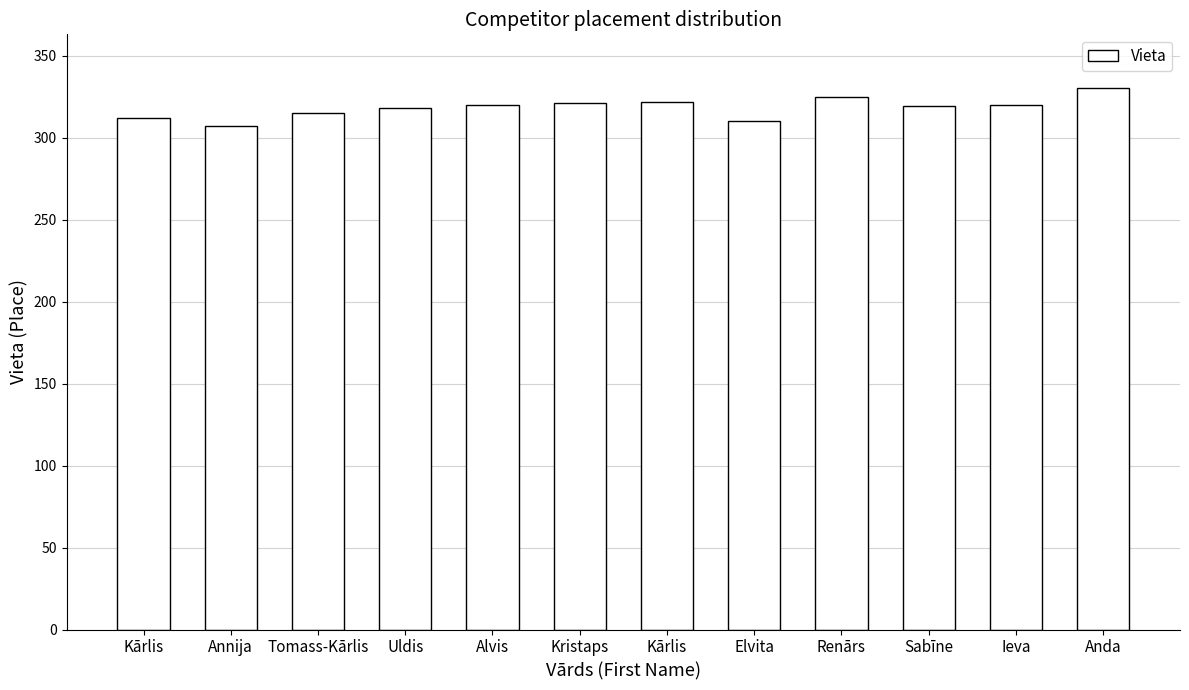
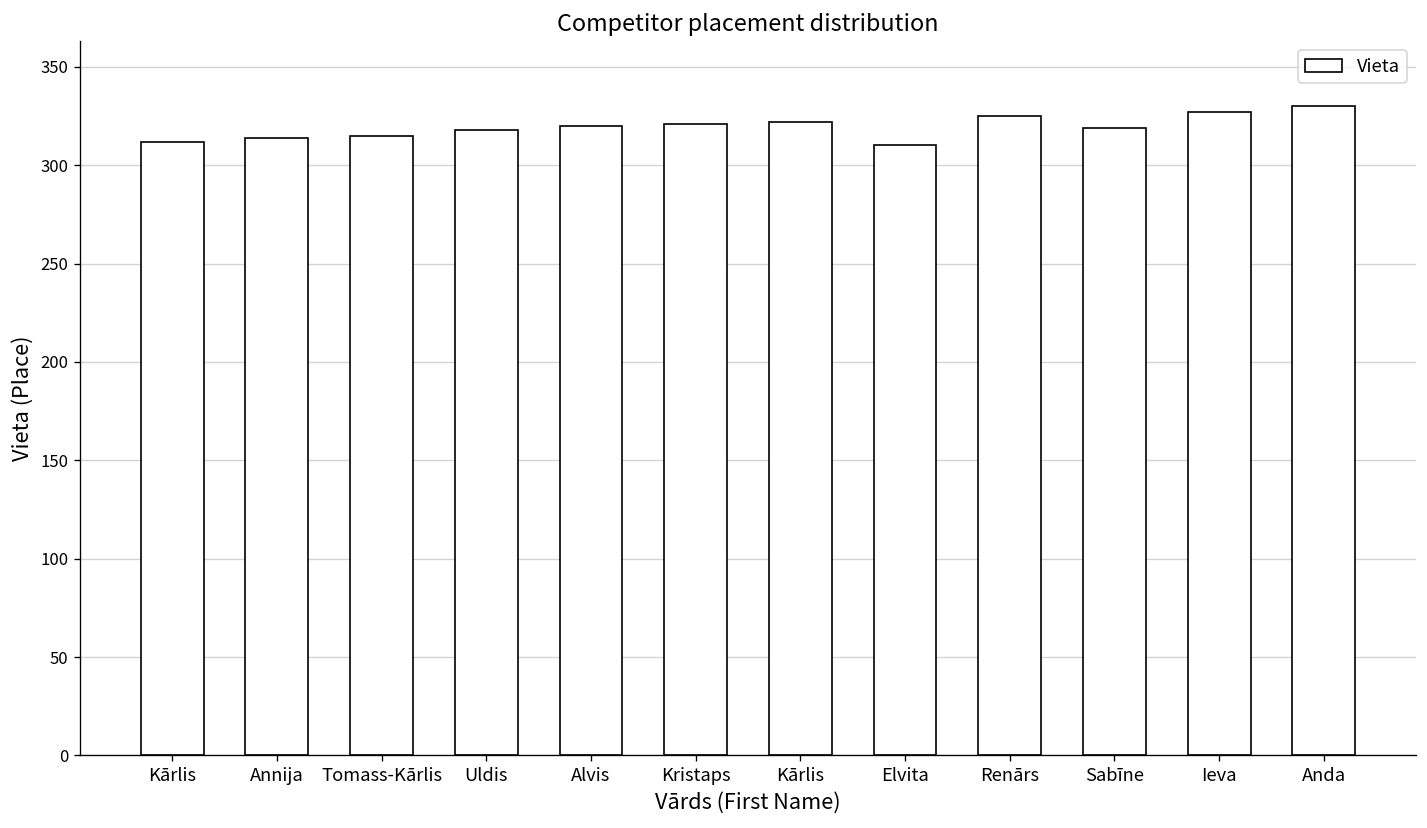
  {
-   "Annija": 307,
+   "Annija": 314,
    "Tomass-Kārlis": 315,
    "Uldis": 318,
    "Alvis": 320,
    "Kristaps": 321,
    "Elvita": 310,
    "Renārs": 325,
    "Sabīne": 319,
-   "Ieva": 320,
+   "Ieva": 327,
    "Anda": 330
  }
